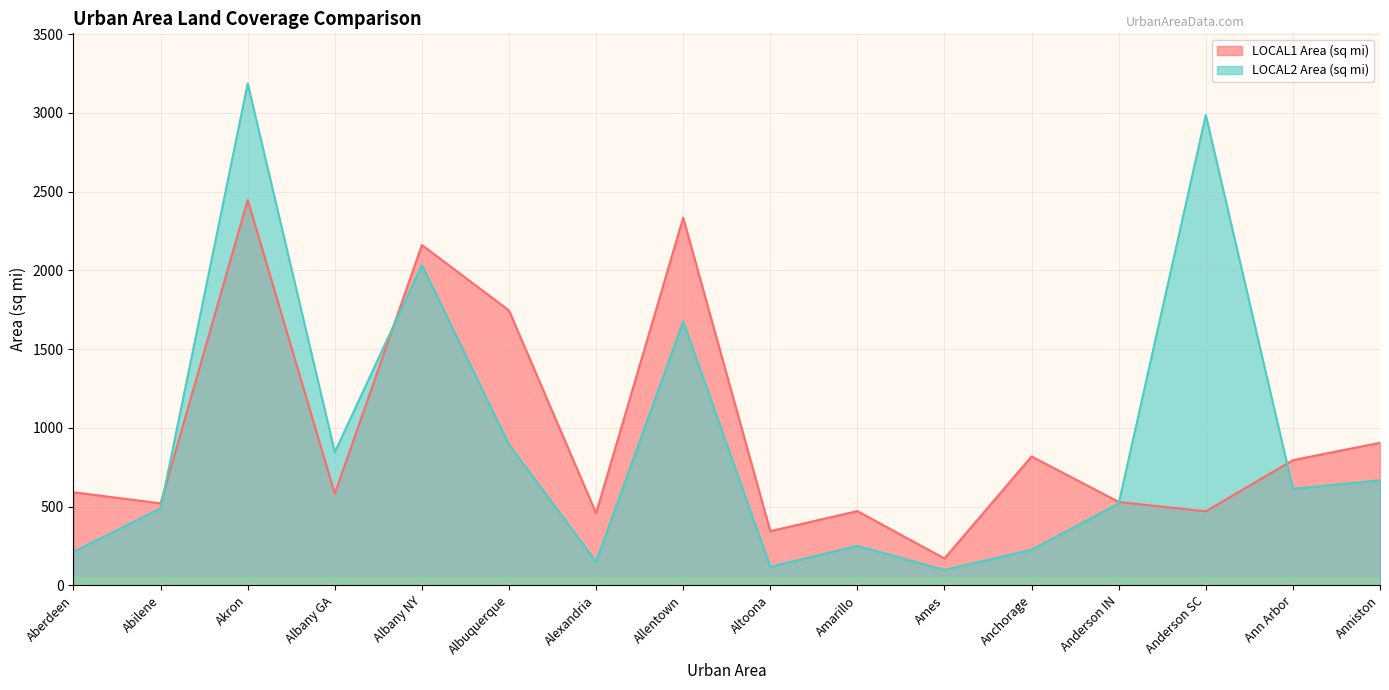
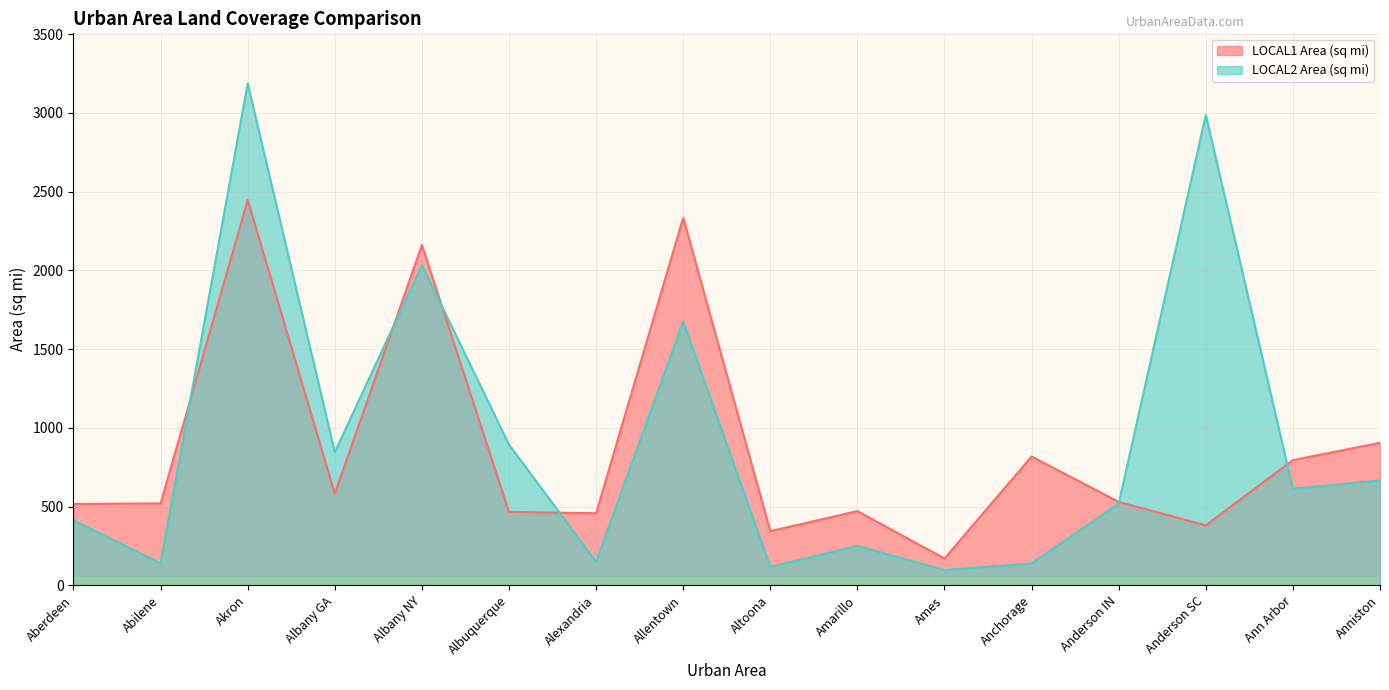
  {
    "LOCAL1 Area (sq mi)": {
-     "Aberdeen": 590,
+     "Aberdeen": 520,
      "Abilene": 520,
      "Akron": 2450,
      "Albany GA": 580,
      "Albany NY": 2160,
-     "Albuquerque": 1750,
+     "Albuquerque": 470,
      "Alexandria": 460,
      "Allentown": 2330,
      "Altoona": 340,
      "Amarillo": 470,
      "Ames": 170,
      "Anchorage": 820,
-     "Anderson SC": 470,
+     "Anderson SC": 380,
      "Ann Arbor": 790,
      "Anniston": 900
    },
    "LOCAL2 Area (sq mi)": {
-     "Aberdeen": 210,
-     "Abilene": 490,
+     "Aberdeen": 410,
+     "Abilene": 140,
      "Akron": 3190,
      "Albany GA": 850,
      "Albany NY": 2030,
      "Albuquerque": 890,
      "Alexandria": 150,
      "Allentown": 1680,
      "Altoona": 120,
      "Amarillo": 250,
      "Ames": 100,
-     "Anchorage": 230,
+     "Anchorage": 140,
      "Anderson SC": 2990,
      "Ann Arbor": 610,
      "Anniston": 670
    }
  }
